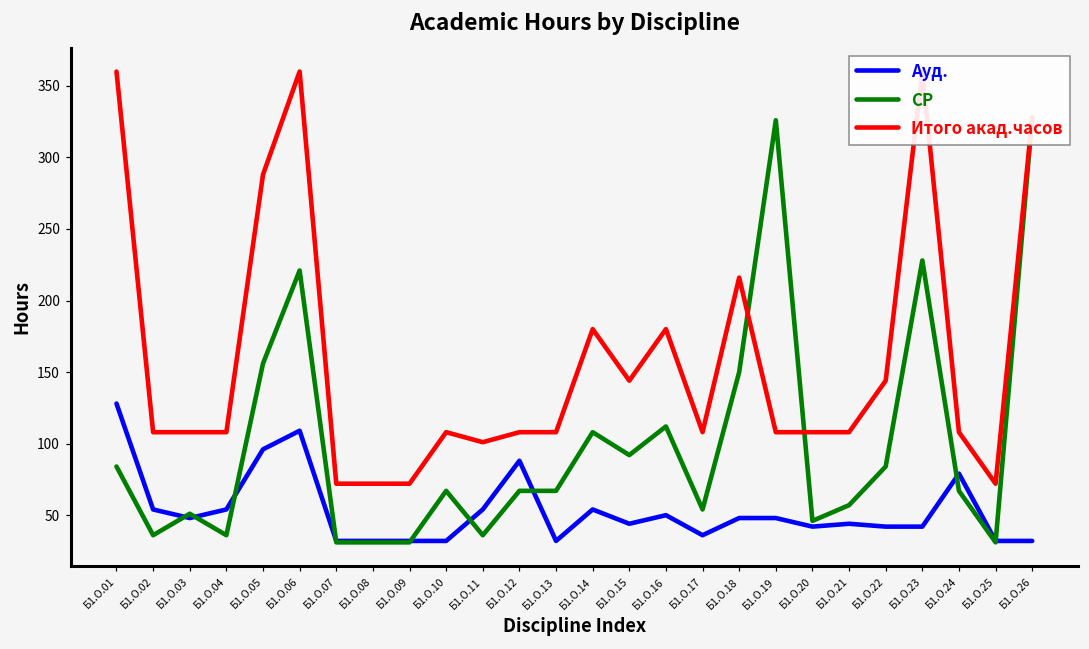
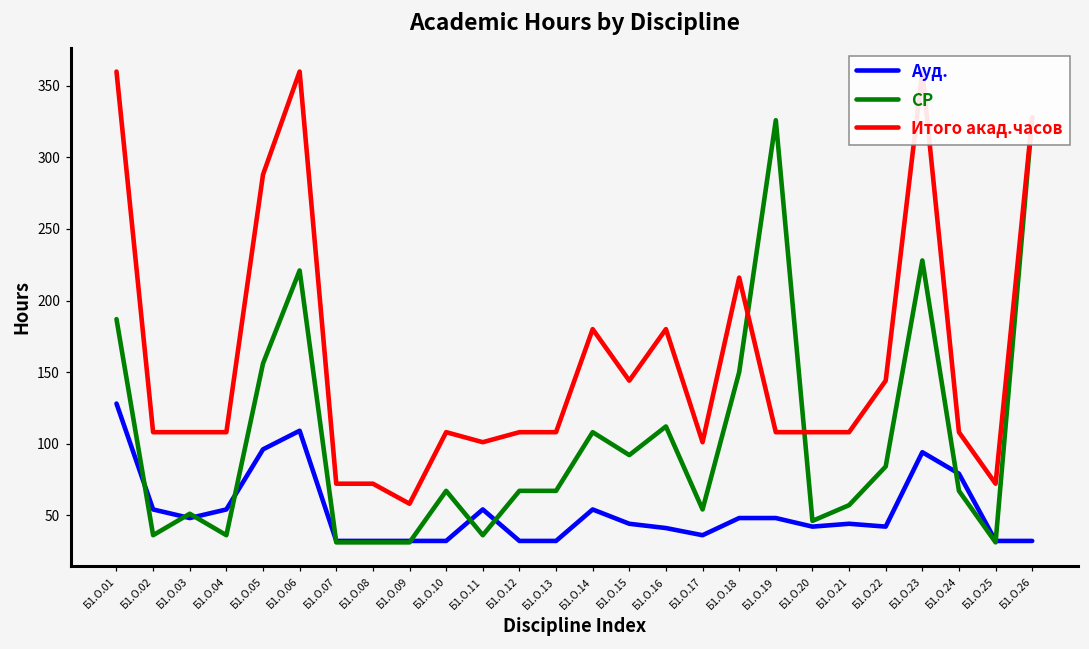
  {
    "Ауд.": {
      "Б1.О.01": 128,
      "Б1.О.02": 54,
      "Б1.О.03": 48,
      "Б1.О.04": 54,
      "Б1.О.05": 96,
      "Б1.О.06": 109,
      "Б1.О.10": 32,
      "Б1.О.11": 54,
-     "Б1.О.12": 88,
+     "Б1.О.12": 32,
      "Б1.О.13": 32,
      "Б1.О.14": 54,
      "Б1.О.15": 44,
-     "Б1.О.16": 50,
+     "Б1.О.16": 41,
      "Б1.О.17": 36,
      "Б1.О.18": 48,
      "Б1.О.19": 48,
      "Б1.О.20": 42,
      "Б1.О.21": 44,
      "Б1.О.22": 42,
-     "Б1.О.23": 42,
+     "Б1.О.23": 94,
      "Б1.О.24": 79,
      "Б1.О.26": 32
    },
    "СР": {
-     "Б1.О.01": 84,
+     "Б1.О.01": 187,
      "Б1.О.02": 36,
      "Б1.О.03": 51,
      "Б1.О.04": 36,
      "Б1.О.05": 156,
      "Б1.О.06": 221,
      "Б1.О.10": 67,
      "Б1.О.11": 36,
      "Б1.О.12": 67,
      "Б1.О.13": 67,
      "Б1.О.14": 108,
      "Б1.О.15": 92,
      "Б1.О.16": 112,
      "Б1.О.17": 54,
      "Б1.О.18": 150,
      "Б1.О.19": 326,
      "Б1.О.20": 46,
      "Б1.О.21": 57,
      "Б1.О.22": 84,
      "Б1.О.23": 228,
      "Б1.О.24": 67
    },
    "Итого акад.часов": {
      "Б1.О.01": 360,
      "Б1.О.02": 108,
      "Б1.О.03": 108,
      "Б1.О.04": 108,
      "Б1.О.05": 288,
      "Б1.О.06": 360,
      "Б1.О.07": 72,
      "Б1.О.08": 72,
-     "Б1.О.09": 72,
+     "Б1.О.09": 58,
      "Б1.О.10": 108,
      "Б1.О.11": 101,
      "Б1.О.12": 108,
      "Б1.О.13": 108,
      "Б1.О.14": 180,
      "Б1.О.15": 144,
      "Б1.О.16": 180,
-     "Б1.О.17": 108,
+     "Б1.О.17": 101,
      "Б1.О.18": 216,
      "Б1.О.19": 108,
      "Б1.О.20": 108,
      "Б1.О.21": 108,
      "Б1.О.22": 144,
      "Б1.О.24": 108,
      "Б1.О.25": 72
    }
  }
